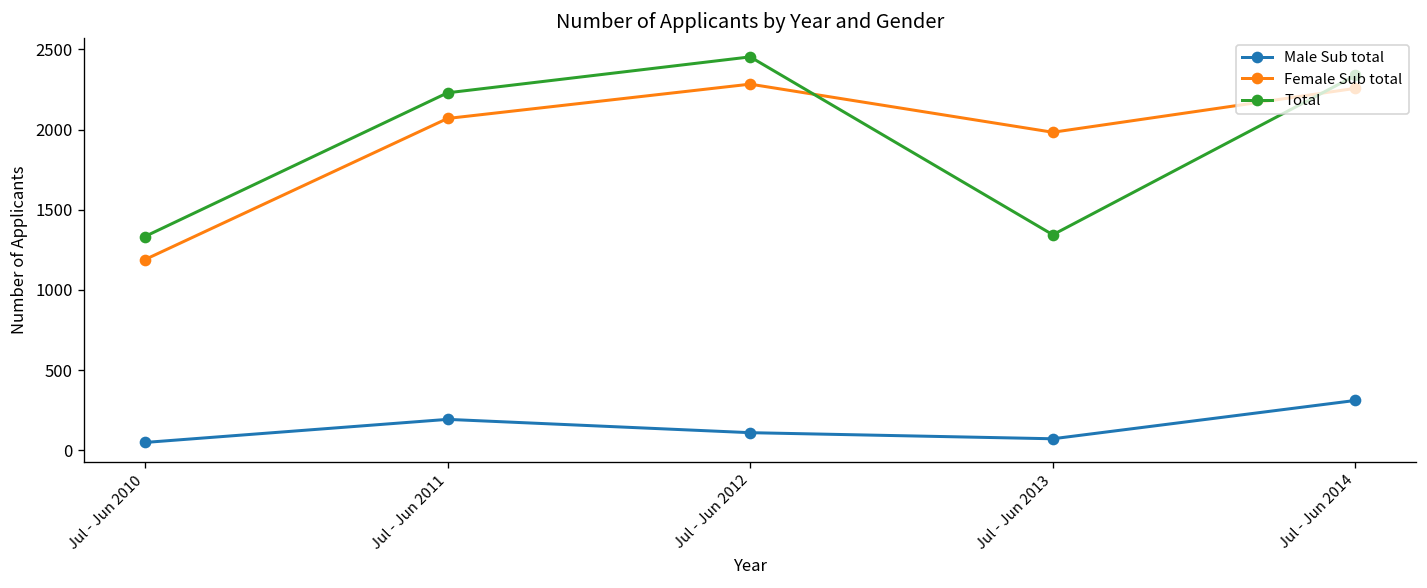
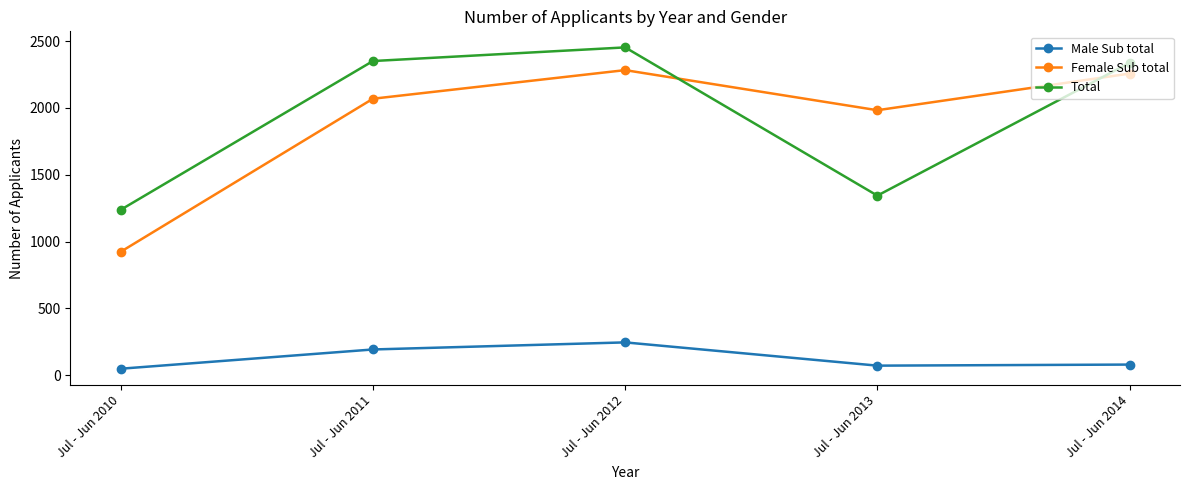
  {
    "Male Sub total": {
      "Jul - Jun 2010": 50,
      "Jul - Jun 2011": 190,
-     "Jul - Jun 2012": 110,
+     "Jul - Jun 2012": 250,
      "Jul - Jun 2013": 70,
-     "Jul - Jun 2014": 310
+     "Jul - Jun 2014": 80
    },
    "Female Sub total": {
-     "Jul - Jun 2010": 1190,
+     "Jul - Jun 2010": 920,
      "Jul - Jun 2011": 2070,
      "Jul - Jun 2012": 2280,
      "Jul - Jun 2013": 1980
    },
    "Total": {
-     "Jul - Jun 2010": 1330,
-     "Jul - Jun 2011": 2230,
+     "Jul - Jun 2010": 1240,
+     "Jul - Jun 2011": 2350,
      "Jul - Jun 2012": 2450,
      "Jul - Jun 2013": 1340
    }
  }
